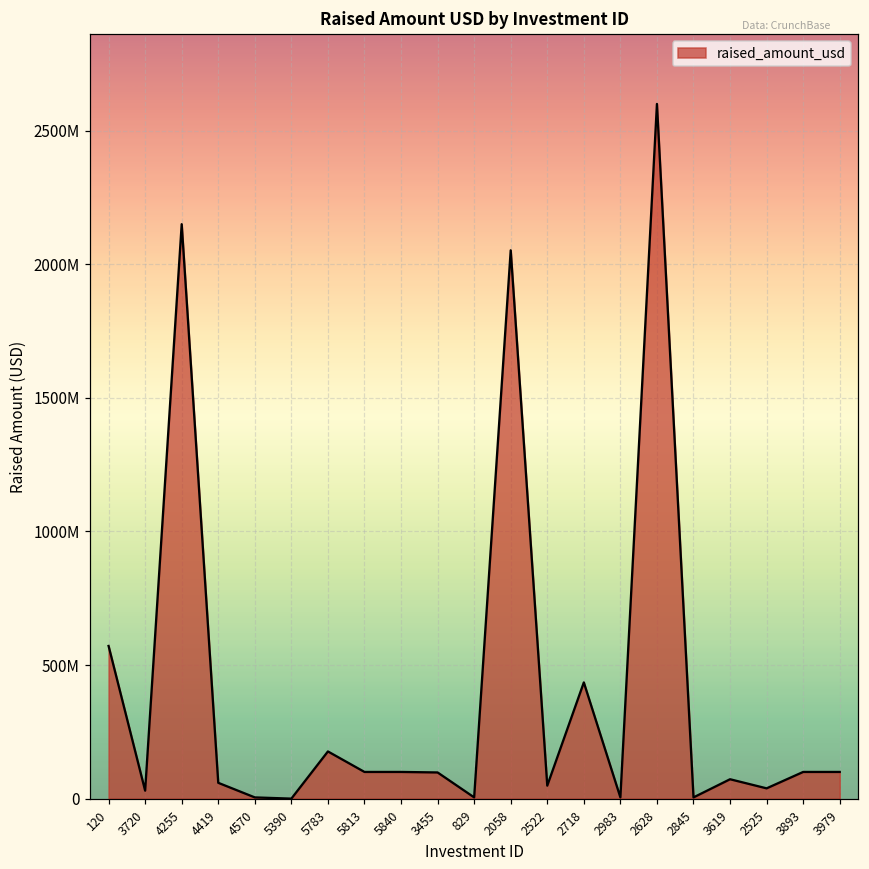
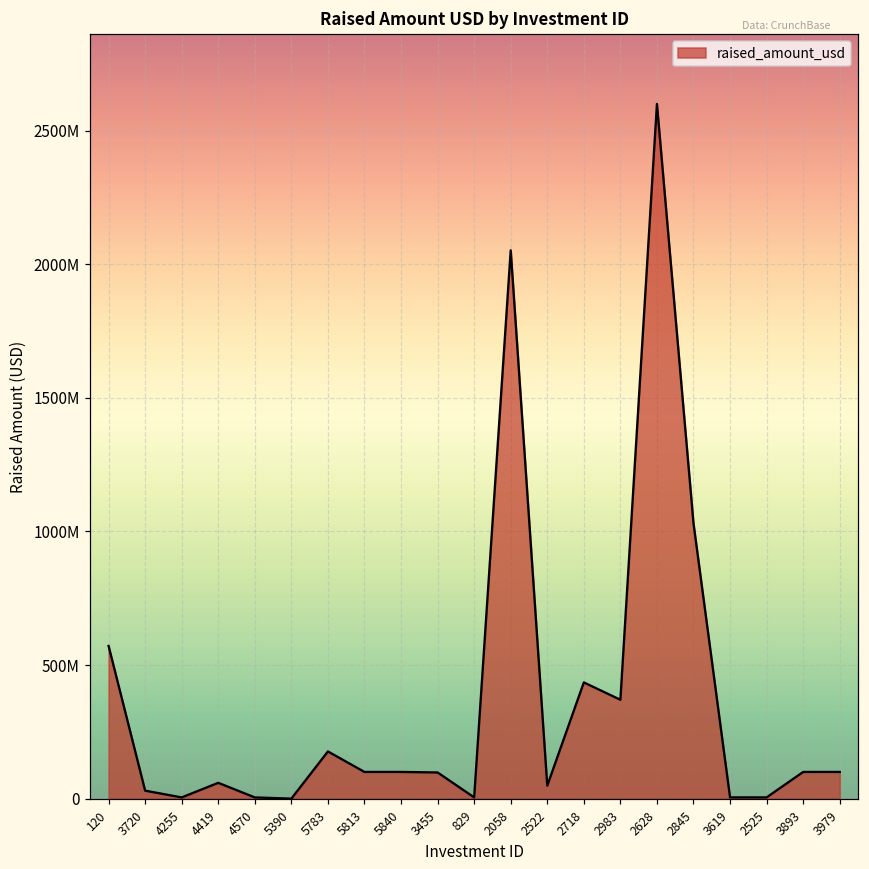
  {
    "120": 570000000,
    "3720": 30000000,
-   "4255": 2150000000,
+   "4255": 0,
    "4419": 60000000,
    "4570": 0,
    "5390": 0,
    "5783": 180000000,
    "5813": 100000000,
    "5840": 100000000,
    "3455": 100000000,
    "829": 0,
    "2058": 2050000000,
    "2522": 50000000,
    "2718": 440000000,
-   "2983": 0,
+   "2983": 370000000,
    "2628": 2600000000,
-   "2845": 0,
-   "3619": 70000000,
-   "2525": 40000000,
+   "2845": 1030000000,
+   "3619": 0,
+   "2525": 0,
    "3893": 100000000,
    "3979": 100000000
  }
